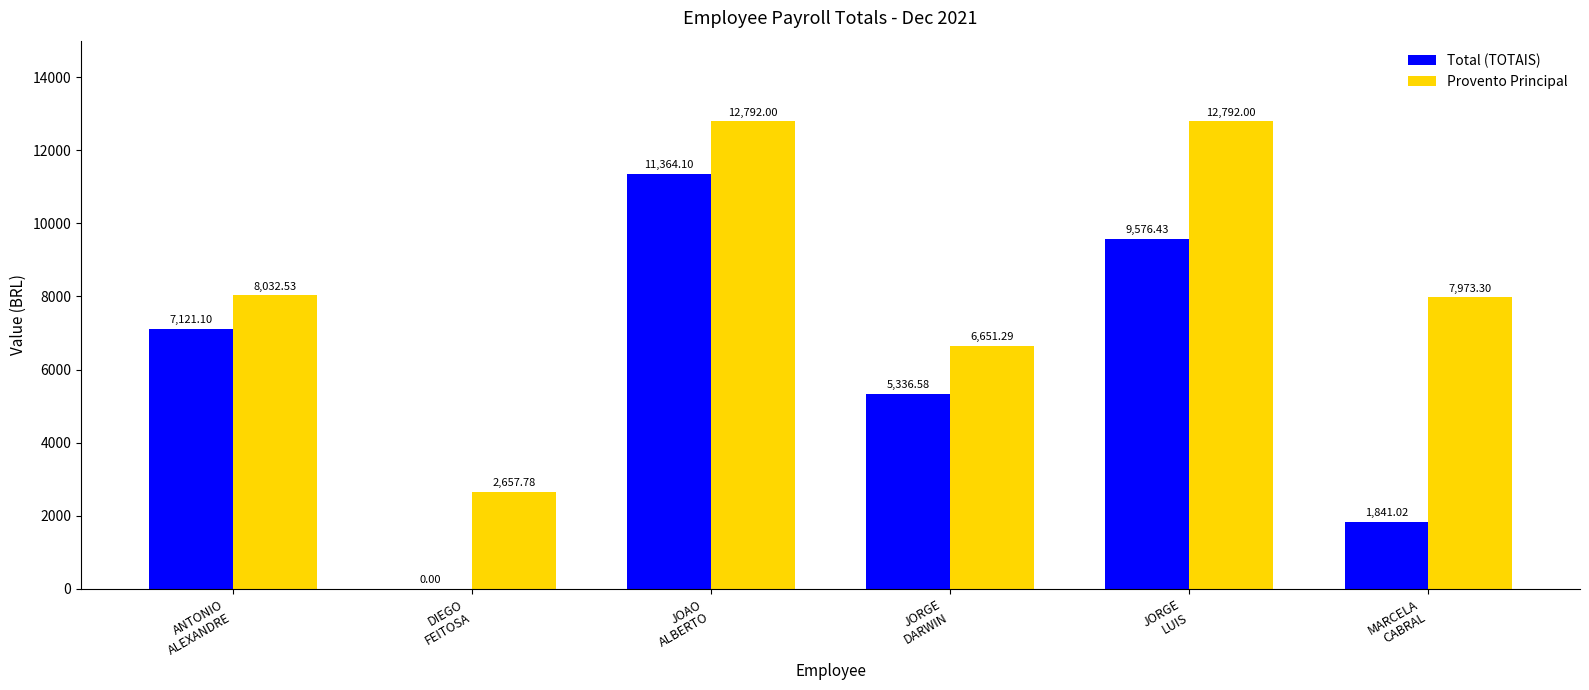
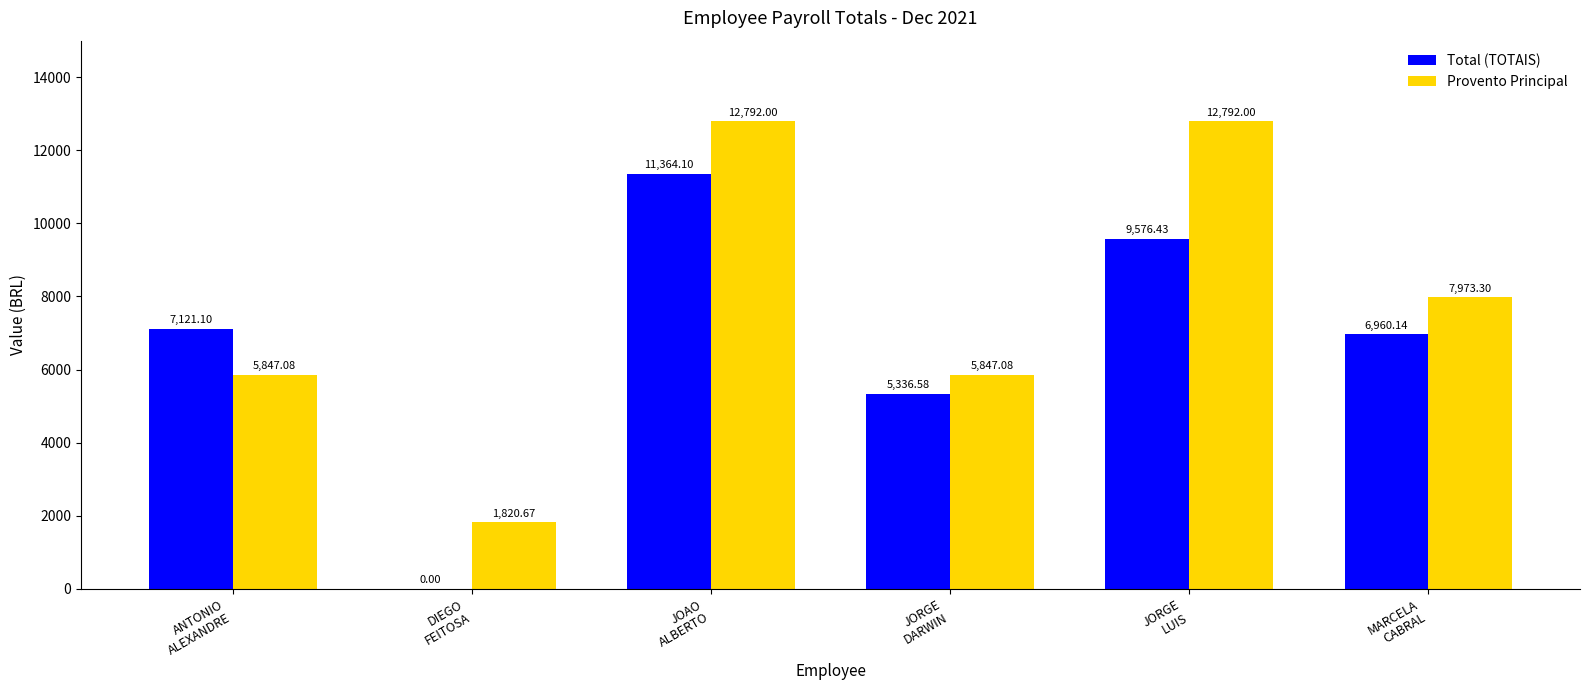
  {
    "Total (TOTAIS)": {
      "ANTONIO ALEXANDRE": "7,121.10",
      "DIEGO FEITOSA": "0.00",
      "JOAO ALBERTO": "11,364.10",
      "JORGE DARWIN": "5,336.58",
      "JORGE LUIS": "9,576.43",
-     "MARCELA CABRAL": "1,841.02"
+     "MARCELA CABRAL": "6,960.14"
    },
    "Provento Principal": {
-     "ANTONIO ALEXANDRE": "8,032.53",
-     "DIEGO FEITOSA": "2,657.78",
+     "ANTONIO ALEXANDRE": "5,847.08",
+     "DIEGO FEITOSA": "1,820.67",
      "JOAO ALBERTO": "12,792.00",
-     "JORGE DARWIN": "6,651.29",
+     "JORGE DARWIN": "5,847.08",
      "JORGE LUIS": "12,792.00",
      "MARCELA CABRAL": "7,973.30"
    }
  }
